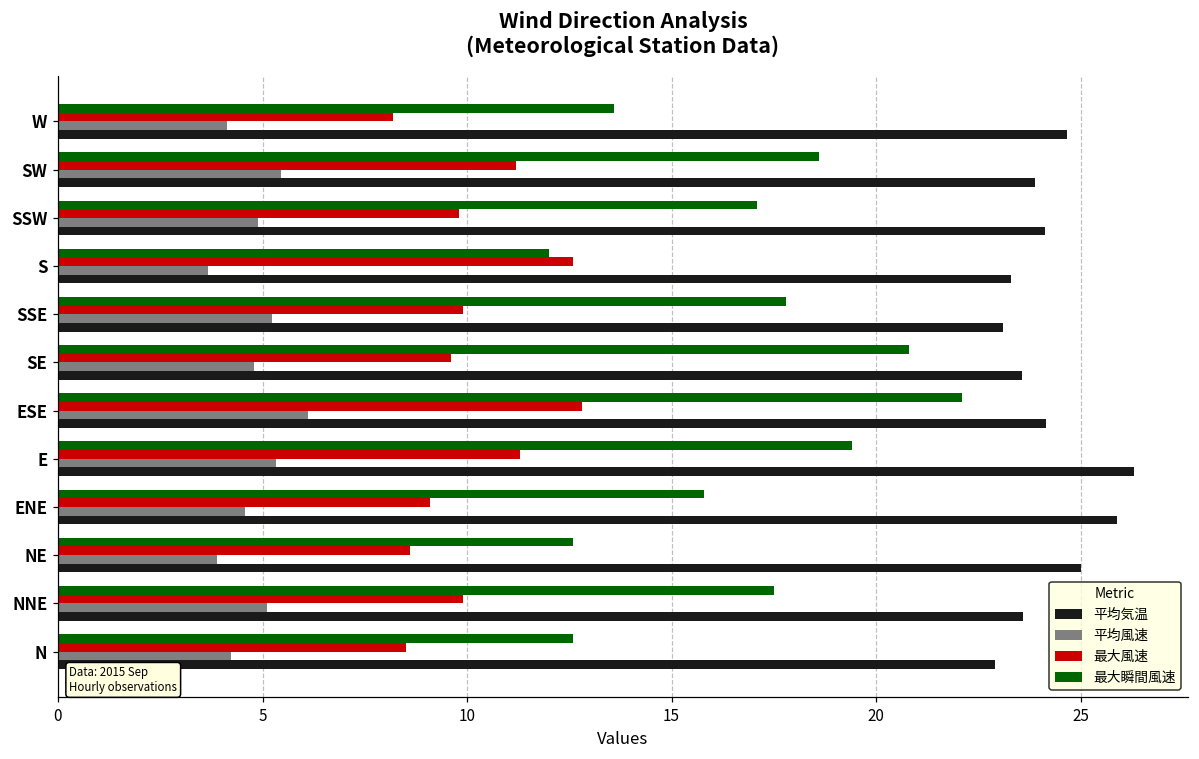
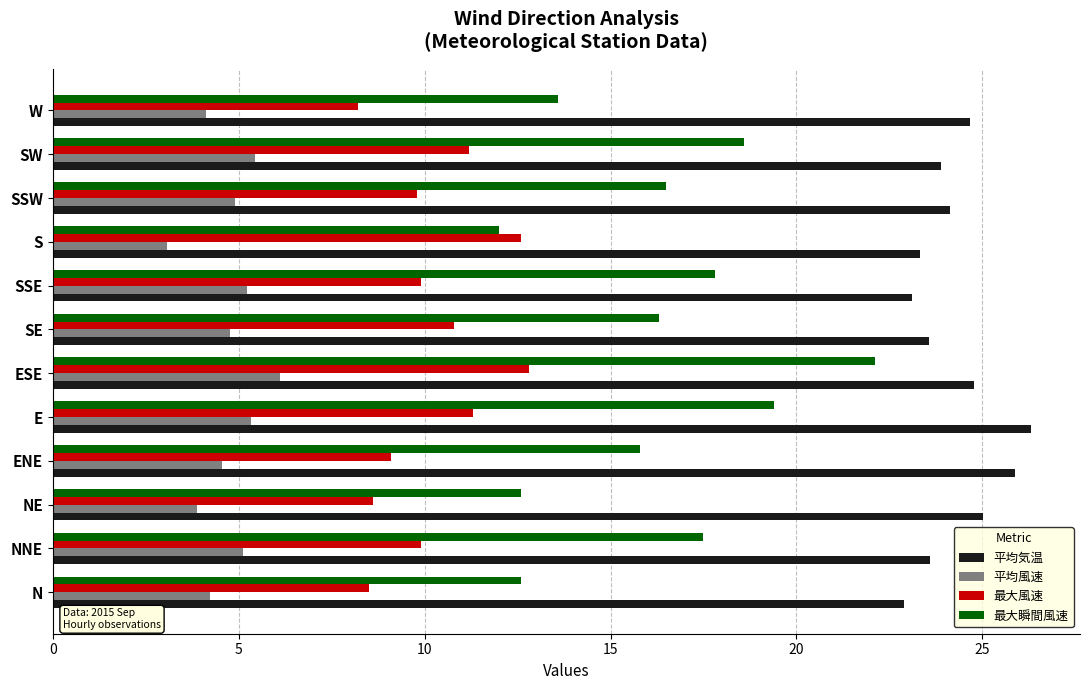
  {
    "平均気温": {
      "W": 24.7,
      "SW": 23.9,
      "SSW": 24.1,
      "S": 23.3,
      "SSE": 23.1,
      "SE": 23.6,
-     "ESE": 24.2,
+     "ESE": 24.8,
      "E": 26.3,
      "ENE": 25.9,
      "NE": 25.0,
      "NNE": 23.6,
      "N": 22.9
    },
    "平均風速": {
      "W": 4.1,
      "SW": 5.5,
      "SSW": 4.9,
-     "S": 3.7,
+     "S": 3.1,
      "SSE": 5.2,
      "SE": 4.8,
      "ESE": 6.1,
      "E": 5.3,
      "ENE": 4.6,
      "NE": 3.9,
      "NNE": 5.1,
      "N": 4.2
    },
    "最大風速": {
      "W": 8.2,
      "SW": 11.2,
      "SSW": 9.8,
      "S": 12.6,
      "SSE": 9.9,
-     "SE": 9.6,
+     "SE": 10.8,
      "ESE": 12.8,
      "E": 11.3,
      "ENE": 9.1,
      "NE": 8.6,
      "NNE": 9.9,
      "N": 8.5
    },
    "最大瞬間風速": {
      "W": 13.6,
      "SW": 18.6,
-     "SSW": 17.1,
+     "SSW": 16.5,
      "S": 12.0,
      "SSE": 17.8,
-     "SE": 20.8,
+     "SE": 16.3,
      "ESE": 22.1,
      "E": 19.4,
      "ENE": 15.8,
      "NE": 12.6,
      "NNE": 17.5,
      "N": 12.6
    }
  }
